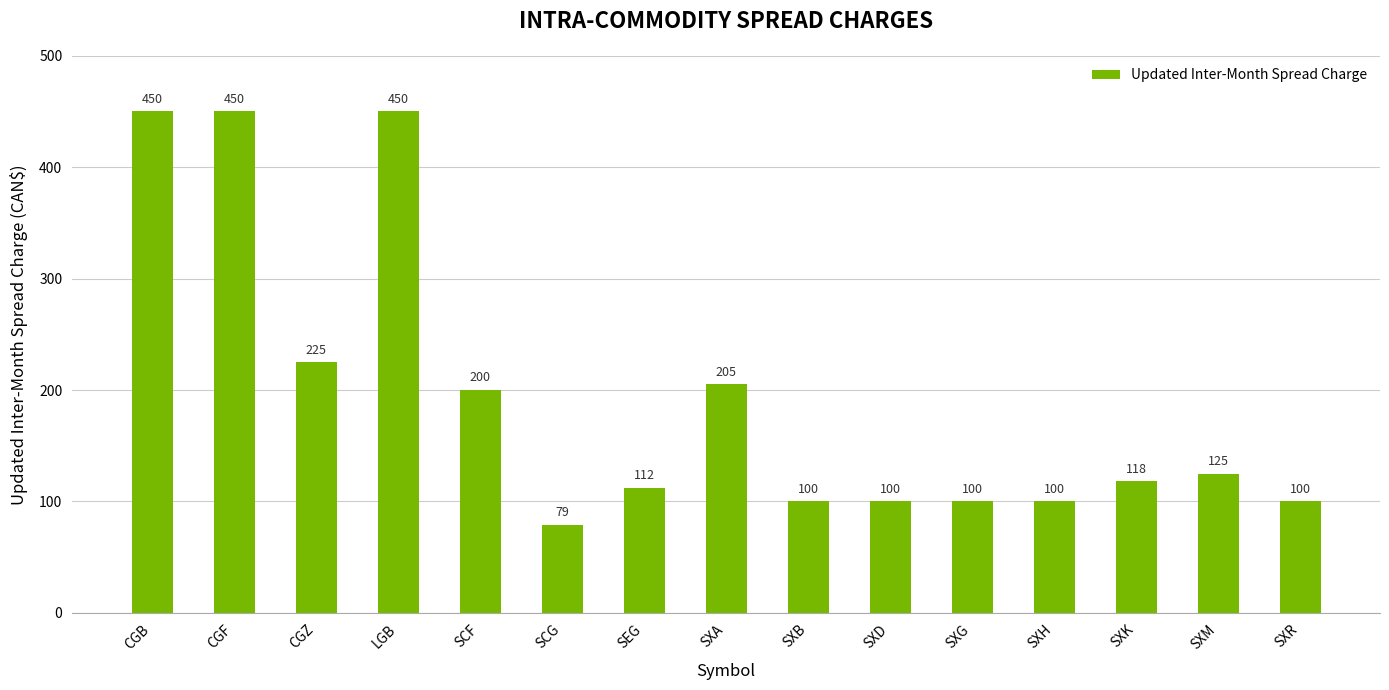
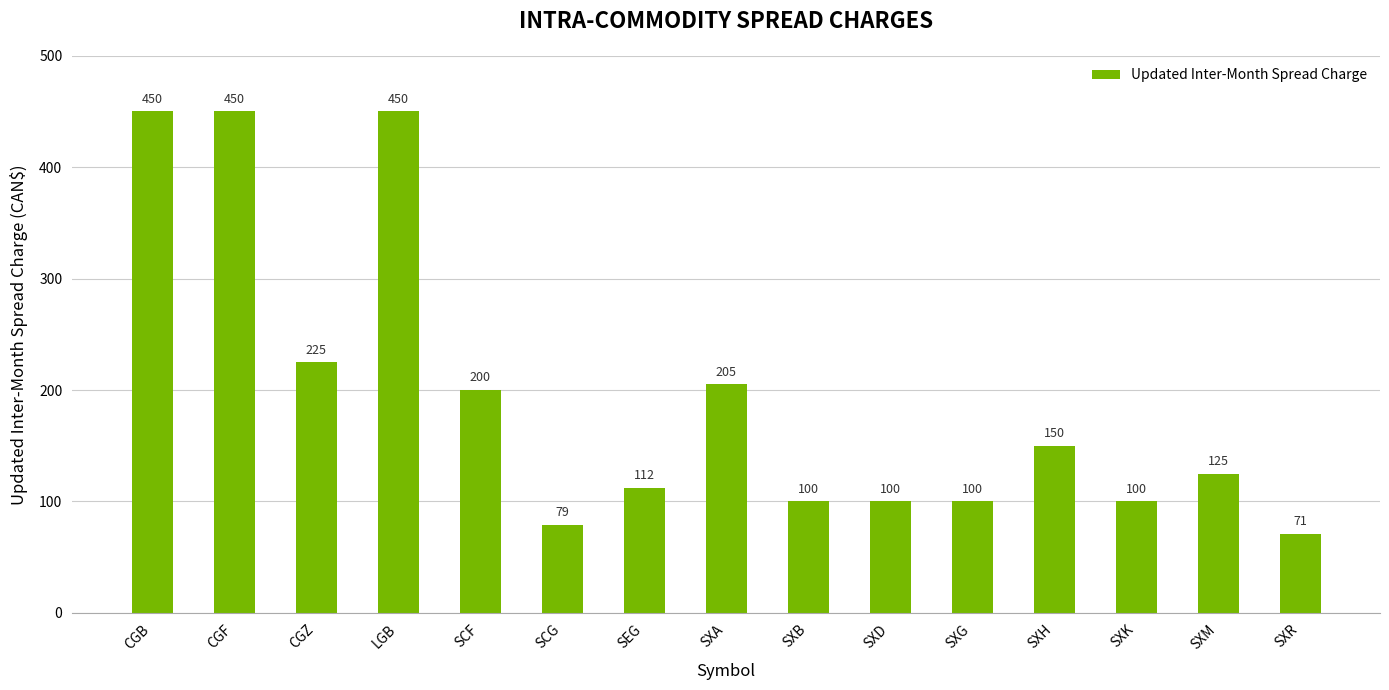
  {
    "CGB": 450,
    "CGF": 450,
    "CGZ": 225,
    "LGB": 450,
    "SCF": 200,
    "SCG": 79,
    "SEG": 112,
    "SXA": 205,
    "SXB": 100,
    "SXD": 100,
    "SXG": 100,
-   "SXH": 100,
-   "SXK": 118,
+   "SXH": 150,
+   "SXK": 100,
    "SXM": 125,
-   "SXR": 100
+   "SXR": 71
  }
